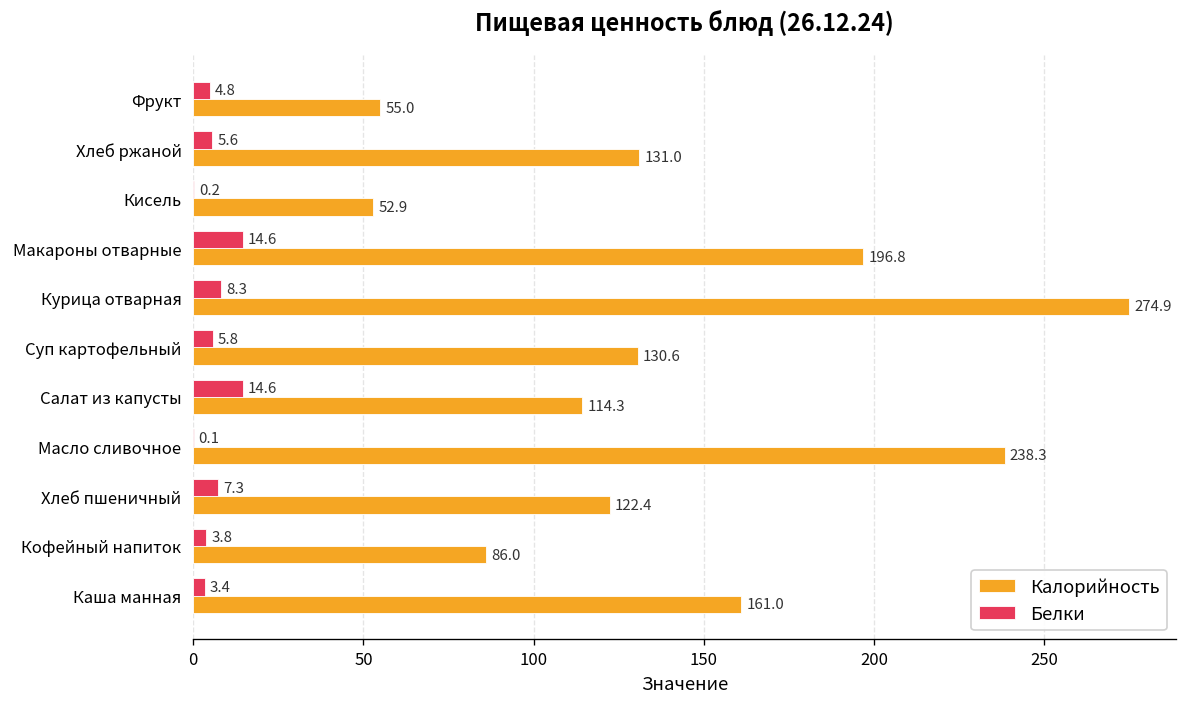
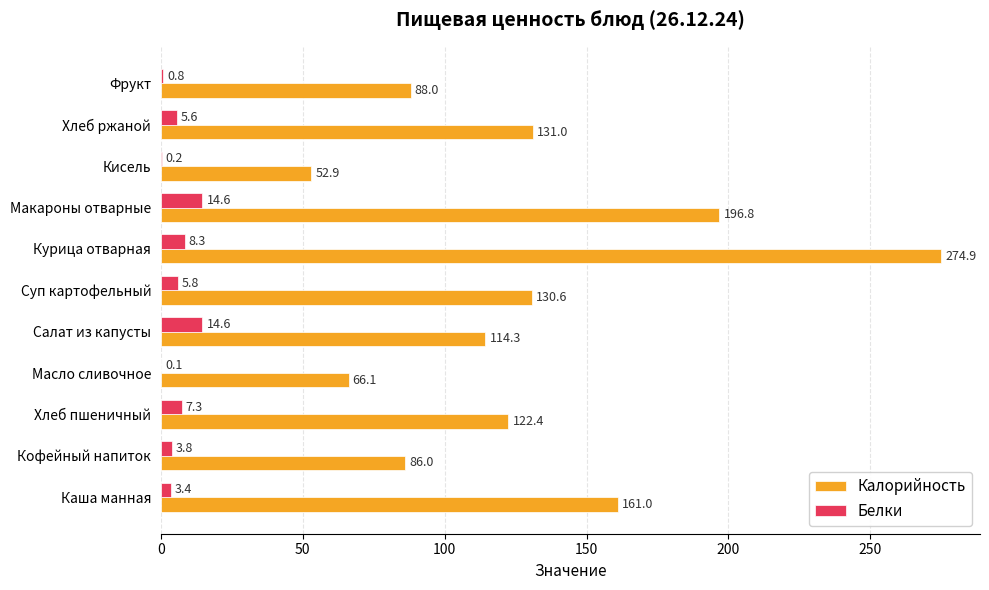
  {
    "Калорийность": {
-     "Фрукт": 55.0,
+     "Фрукт": 88.0,
      "Хлеб ржаной": 131.0,
      "Кисель": 52.9,
      "Макароны отварные": 196.8,
      "Курица отварная": 274.9,
      "Суп картофельный": 130.6,
      "Салат из капусты": 114.3,
-     "Масло сливочное": 238.3,
+     "Масло сливочное": 66.1,
      "Хлеб пшеничный": 122.4,
      "Кофейный напиток": 86.0,
      "Каша манная": 161.0
    },
    "Белки": {
-     "Фрукт": 4.8,
+     "Фрукт": 0.8,
      "Хлеб ржаной": 5.6,
      "Кисель": 0.2,
      "Макароны отварные": 14.6,
      "Курица отварная": 8.3,
      "Суп картофельный": 5.8,
      "Салат из капусты": 14.6,
      "Масло сливочное": 0.1,
      "Хлеб пшеничный": 7.3,
      "Кофейный напиток": 3.8,
      "Каша манная": 3.4
    }
  }
